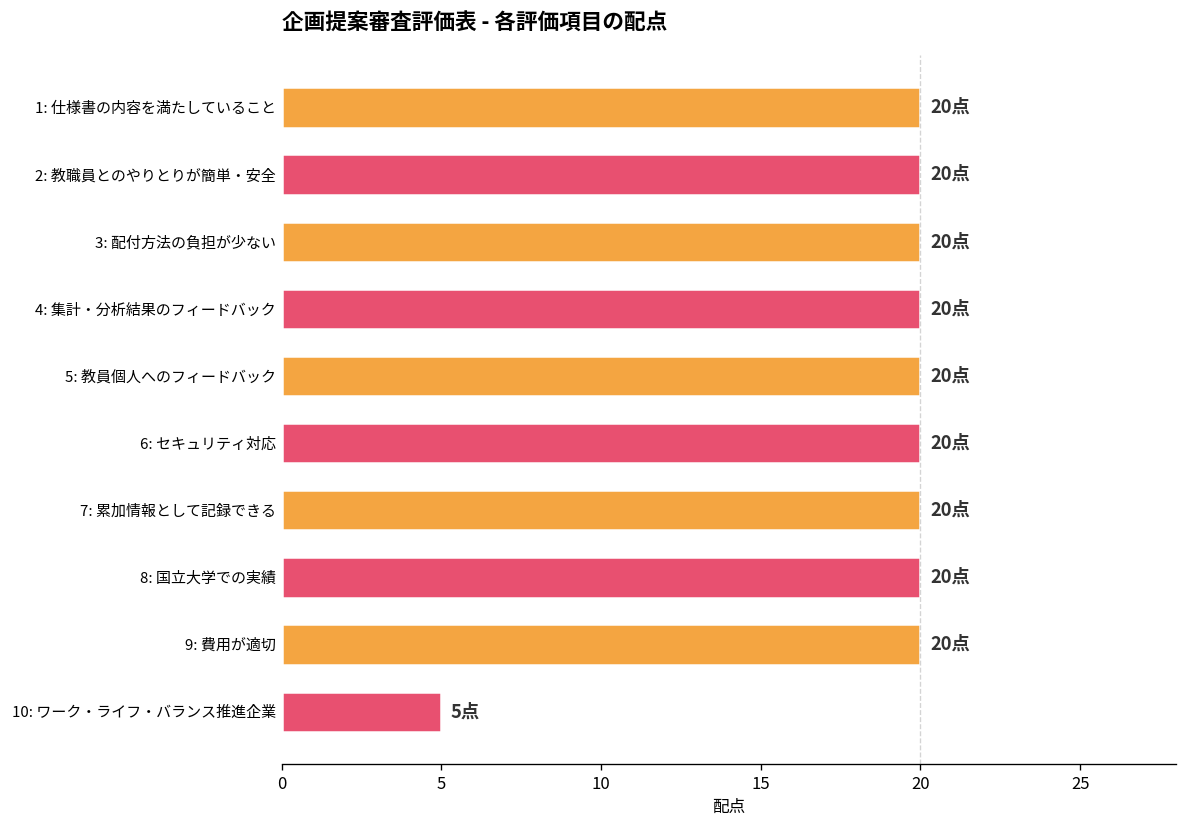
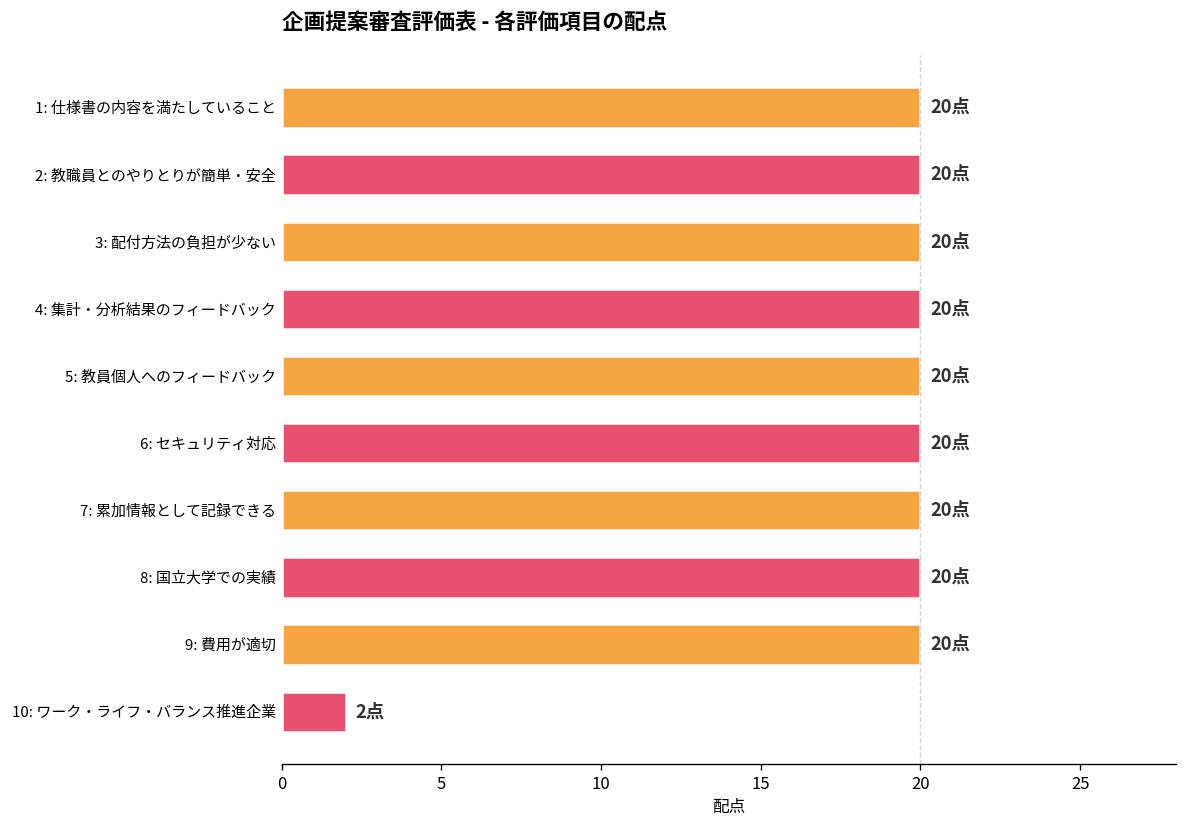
  {
    "1: 仕様書の内容を満たしていること": "20点",
    "2: 教職員とのやりとりが簡単・安全": "20点",
    "3: 配付方法の負担が少ない": "20点",
    "4: 集計・分析結果のフィードバック": "20点",
    "5: 教員個人へのフィードバック": "20点",
    "6: セキュリティ対応": "20点",
    "7: 累加情報として記録できる": "20点",
    "8: 国立大学での実績": "20点",
    "9: 費用が適切": "20点",
-   "10: ワーク・ライフ・バランス推進企業": "5点"
+   "10: ワーク・ライフ・バランス推進企業": "2点"
  }
